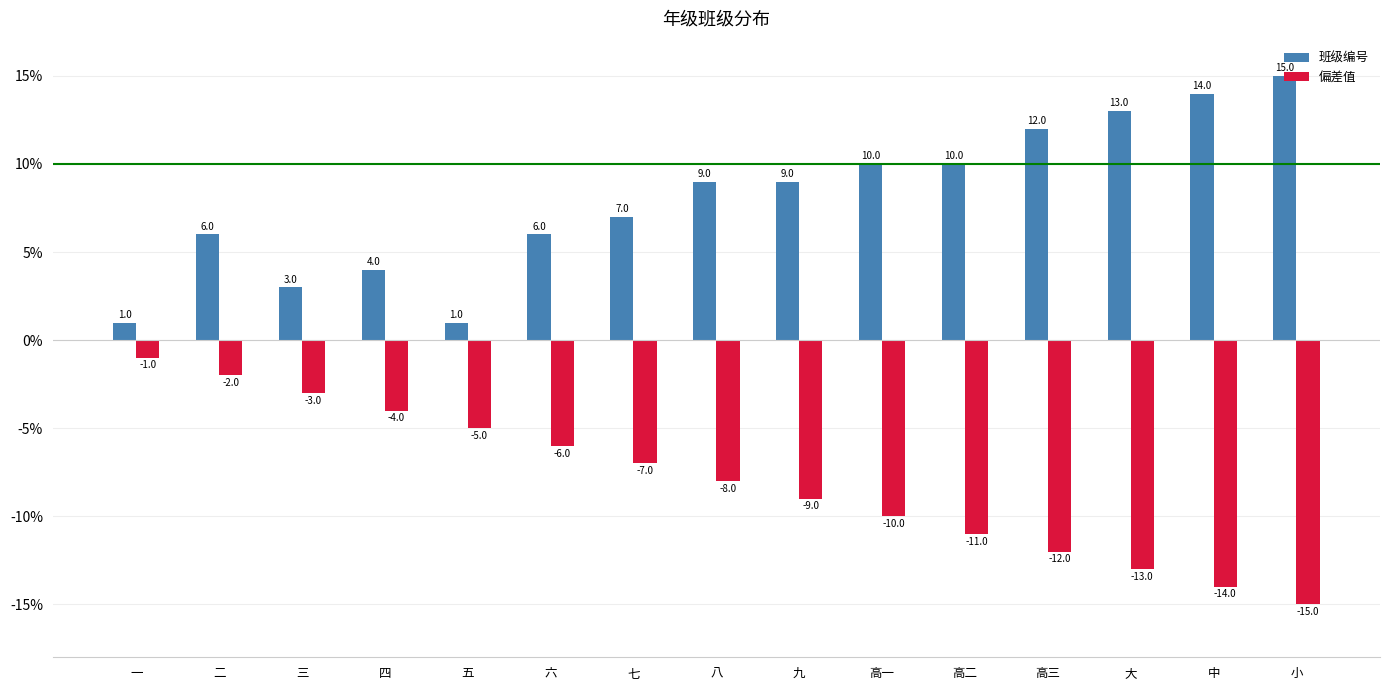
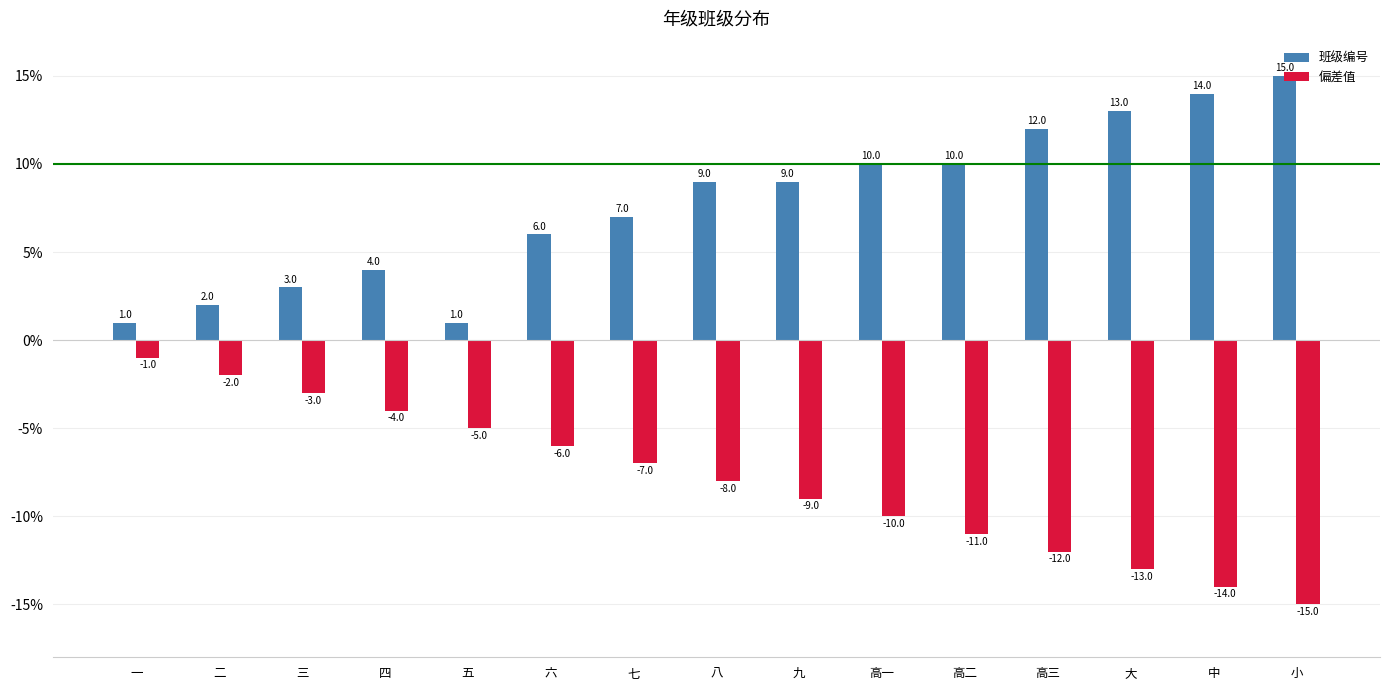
  {
    "班级编号": {
      "一": 1.0,
-     "二": 6.0,
+     "二": 2.0,
      "三": 3.0,
      "四": 4.0,
      "五": 1.0,
      "六": 6.0,
      "七": 7.0,
      "八": 9.0,
      "九": 9.0,
      "高一": 10.0,
      "高二": 10.0,
      "高三": 12.0,
      "大": 13.0,
      "中": 14.0,
      "小": 15.0
    },
    "偏差值": {
      "一": -1.0,
      "二": -2.0,
      "三": -3.0,
      "四": -4.0,
      "五": -5.0,
      "六": -6.0,
      "七": -7.0,
      "八": -8.0,
      "九": -9.0,
      "高一": -10.0,
      "高二": -11.0,
      "高三": -12.0,
      "大": -13.0,
      "中": -14.0,
      "小": -15.0
    }
  }
